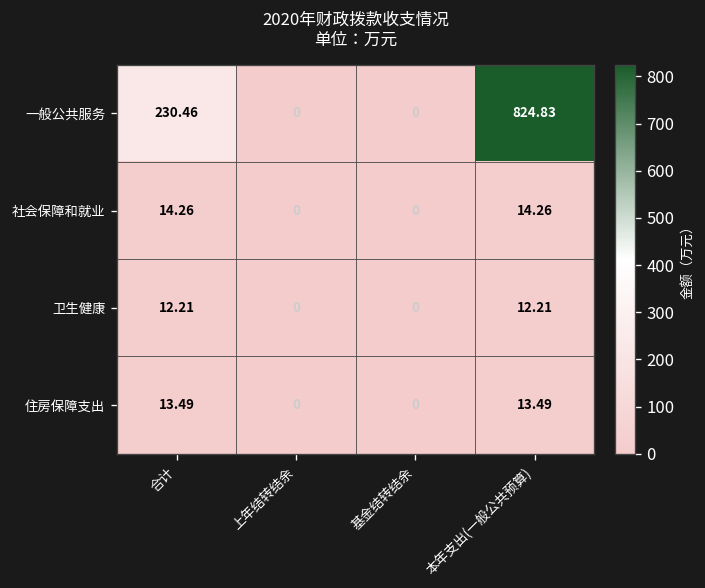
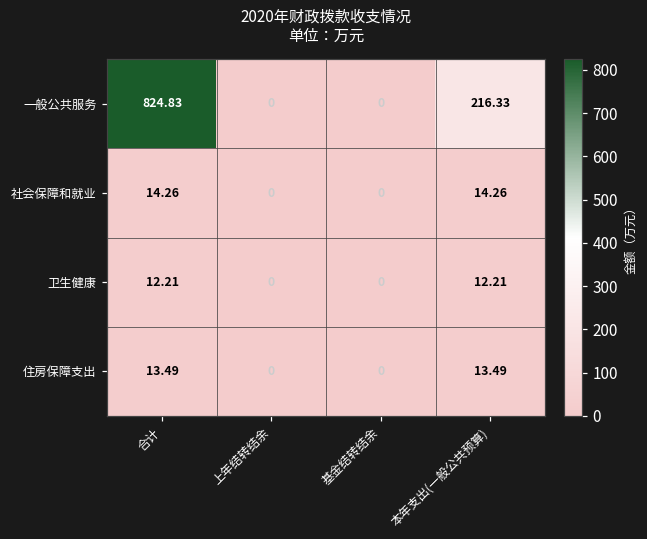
  {
    "一般公共服务": {
-     "合计": 230.46,
-     "本年支出(一般公共预算)": 824.83
+     "合计": 824.83,
+     "本年支出(一般公共预算)": 216.33
    },
    "社会保障和就业": {
      "合计": 14.26,
      "本年支出(一般公共预算)": 14.26
    },
    "卫生健康": {
      "合计": 12.21,
      "本年支出(一般公共预算)": 12.21
    },
    "住房保障支出": {
      "合计": 13.49,
      "本年支出(一般公共预算)": 13.49
    }
  }
